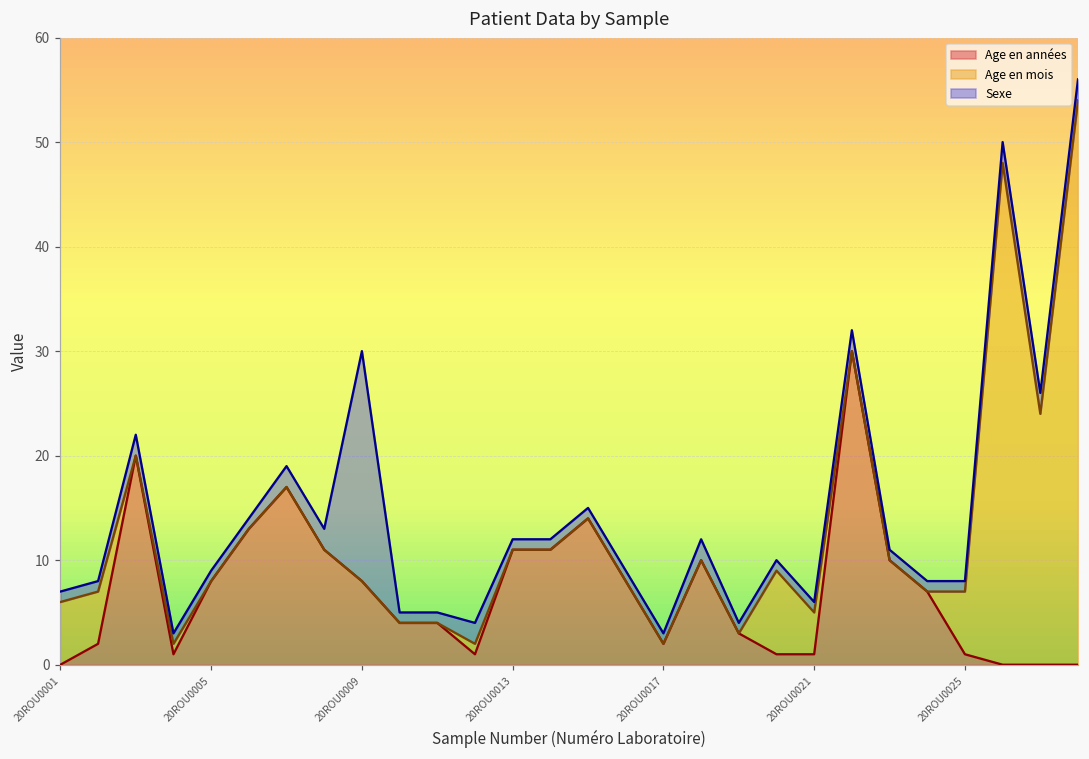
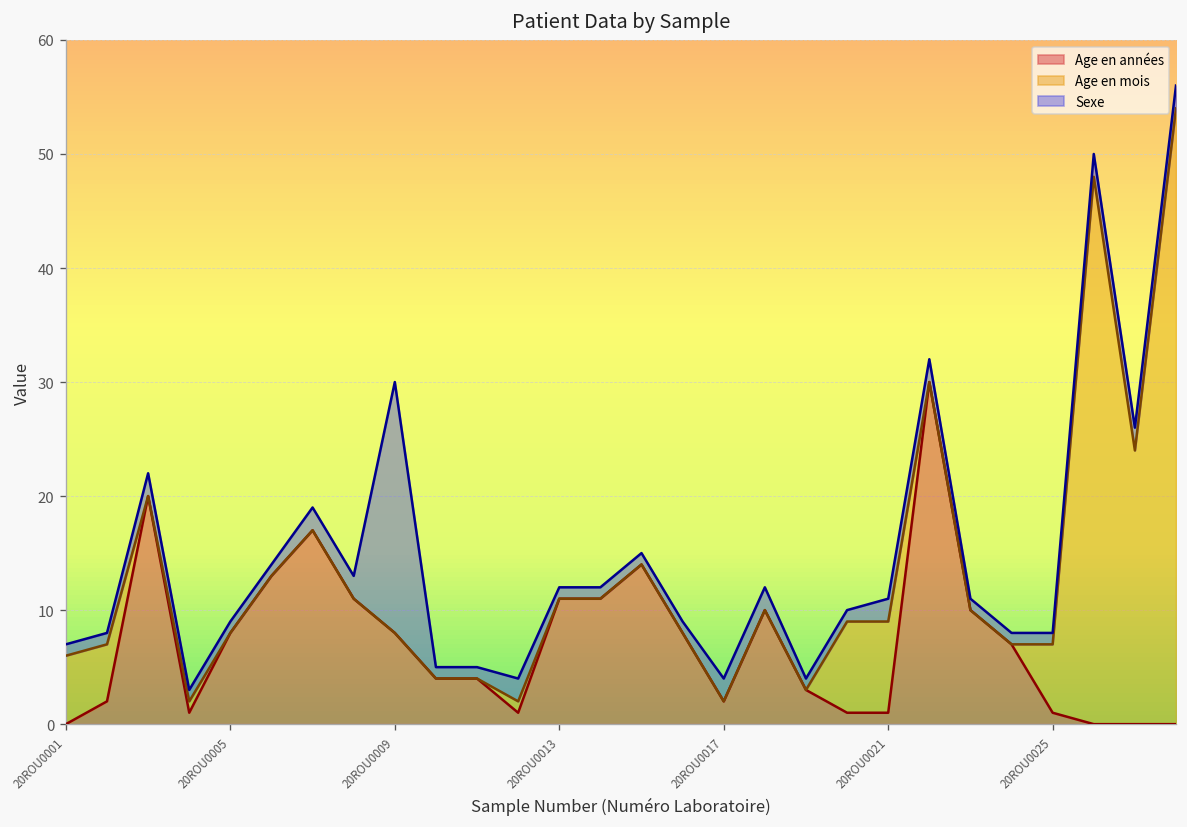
  {
    "Age en années": {
      "20ROU0001": 0,
      "20ROU0021": 1,
      "20ROU0025": 1
    },
    "Age en mois": {
      "20ROU0001": 6,
-     "20ROU0021": 4,
+     "20ROU0021": 8,
      "20ROU0025": 6
    },
    "Sexe": {
      "20ROU0001": 1,
      "20ROU0005": 1,
      "20ROU0009": 22,
      "20ROU0013": 1,
-     "20ROU0017": 1,
-     "20ROU0021": 1,
+     "20ROU0017": 2,
+     "20ROU0021": 2,
      "20ROU0025": 1
    }
  }
